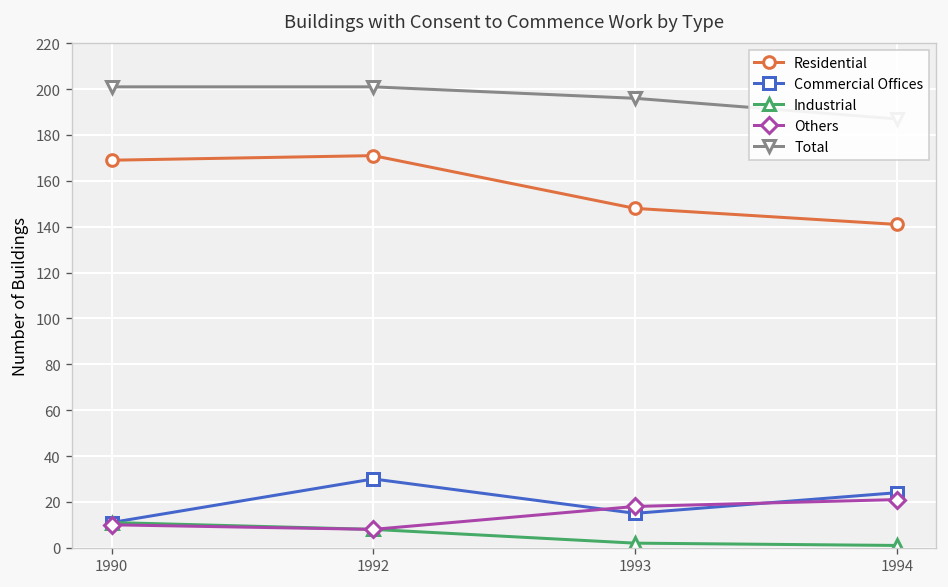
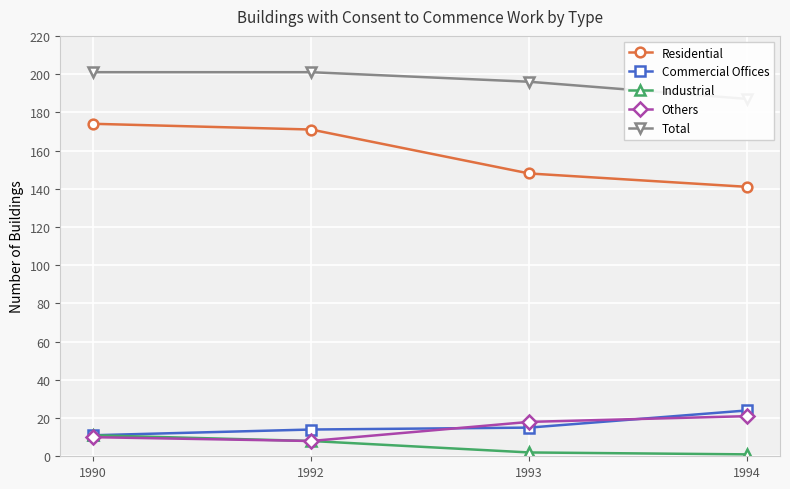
  {
    "Residential": {
-     "1990": 169,
+     "1990": 174,
      "1992": 171,
      "1993": 148,
      "1994": 141
    },
    "Commercial Offices": {
-     "1992": 30,
+     "1992": 14,
      "1993": 15,
      "1994": 24
    },
    "Industrial": {
      "1993": 2,
      "1994": 1
    },
    "Others": {
      "1993": 18,
      "1994": 21
    },
    "Total": {
      "1990": 201,
      "1992": 201,
      "1993": 196
    }
  }
